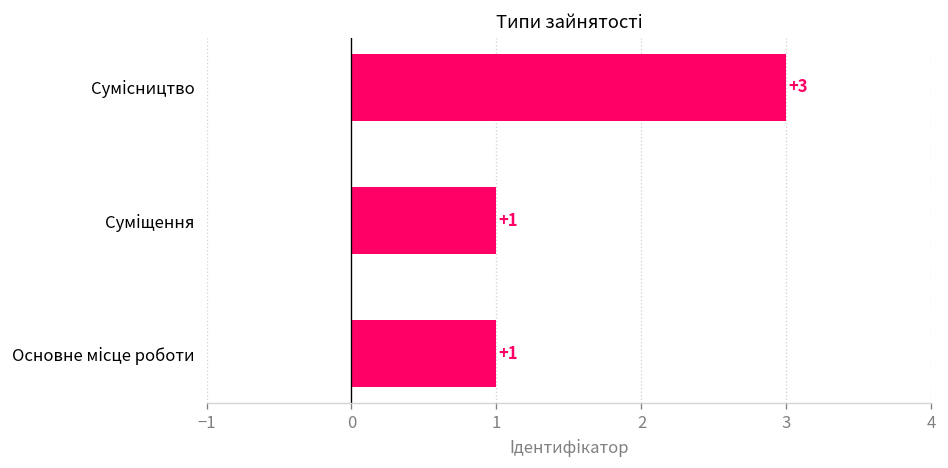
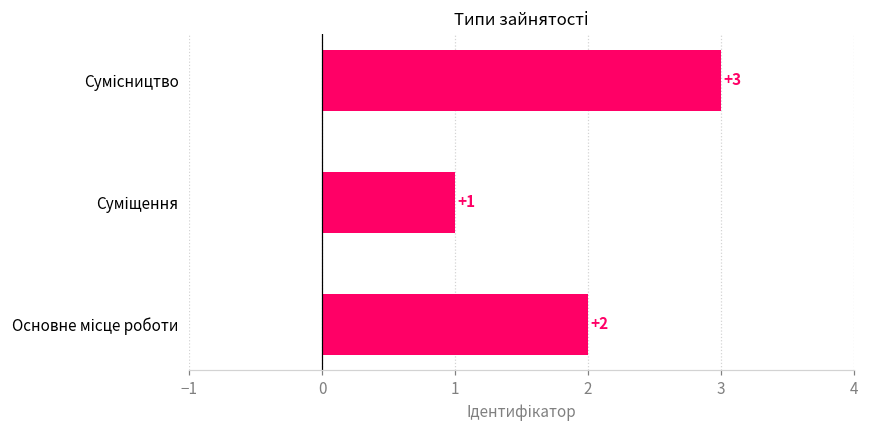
  {
    "Сумісництво": "+3",
    "Суміщення": "+1",
-   "Основне місце роботи": "+1"
+   "Основне місце роботи": "+2"
  }
